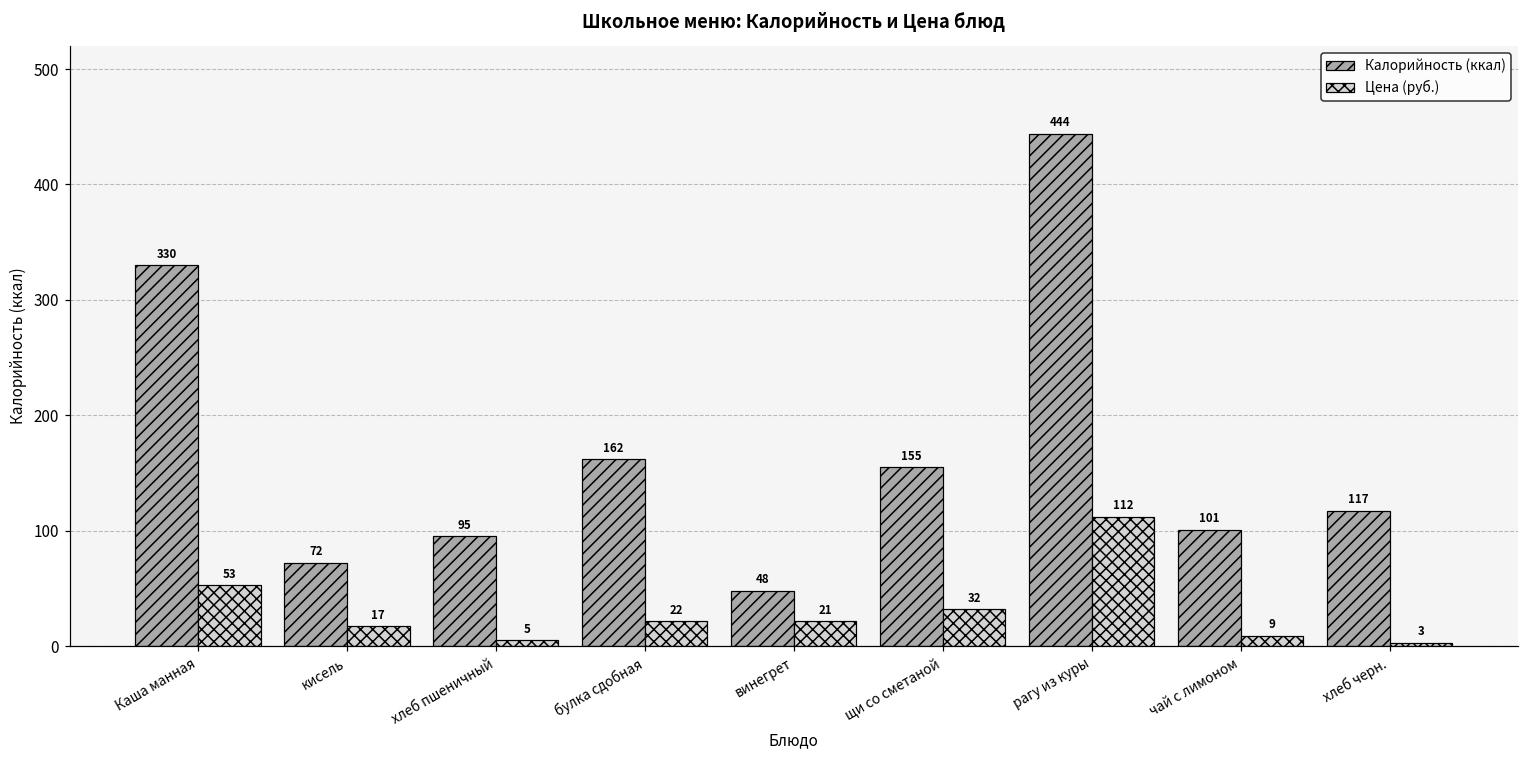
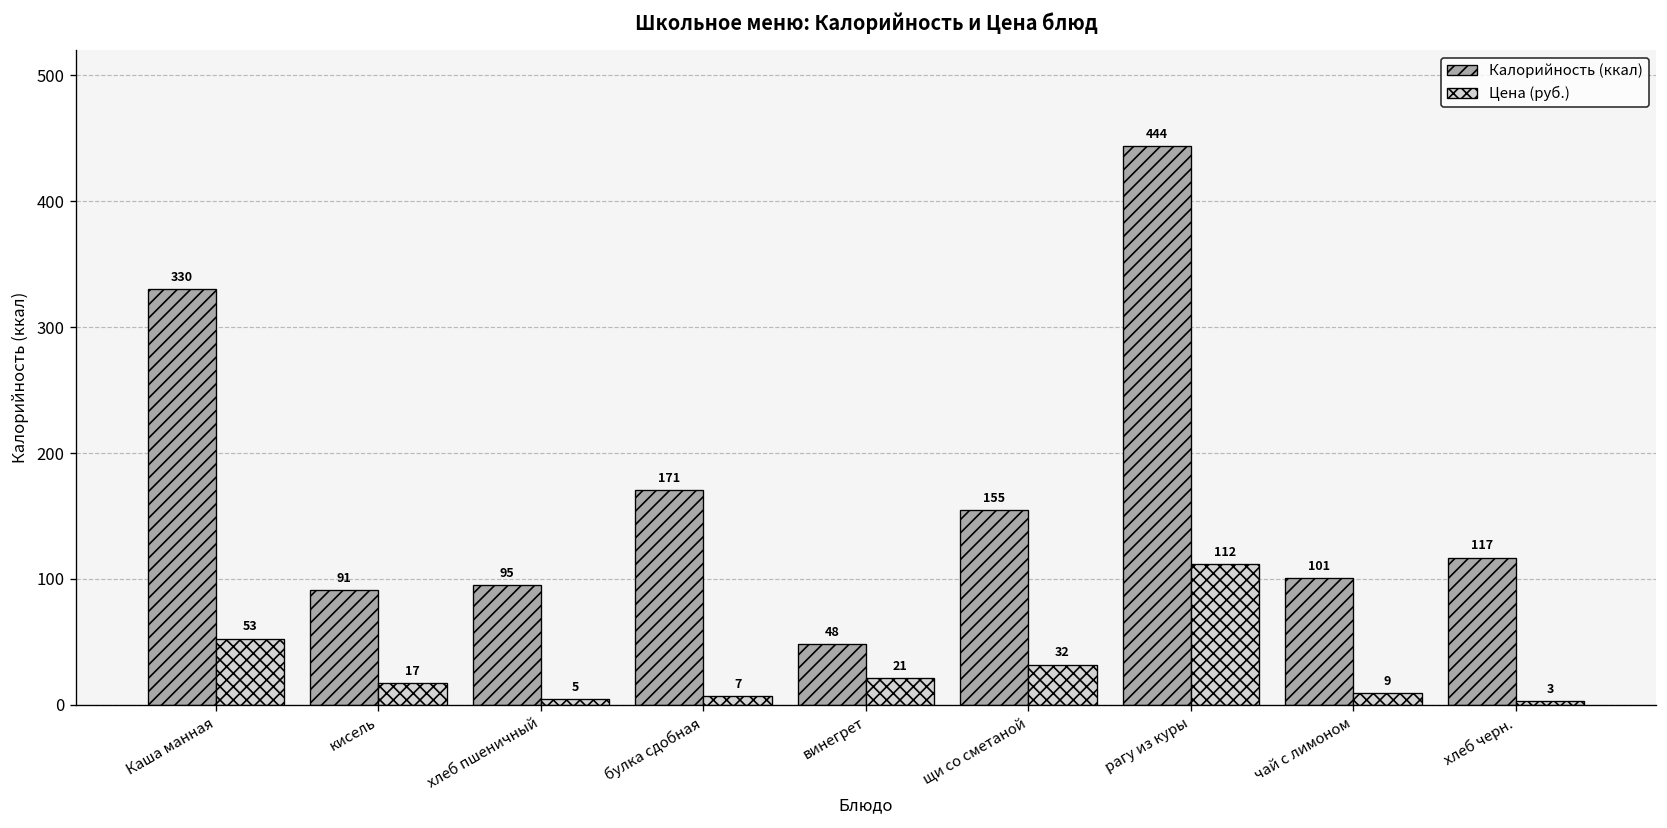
  {
    "Калорийность (ккал)": {
      "Каша манная": 330,
-     "кисель": 72,
+     "кисель": 91,
      "хлеб пшеничный": 95,
-     "булка сдобная": 162,
+     "булка сдобная": 171,
      "винегрет": 48,
      "щи со сметаной": 155,
      "рагу из куры": 444,
      "чай с лимоном": 101,
      "хлеб черн.": 117
    },
    "Цена (руб.)": {
      "Каша манная": 53,
      "кисель": 17,
      "хлеб пшеничный": 5,
-     "булка сдобная": 22,
+     "булка сдобная": 7,
      "винегрет": 21,
      "щи со сметаной": 32,
      "рагу из куры": 112,
      "чай с лимоном": 9,
      "хлеб черн.": 3
    }
  }
